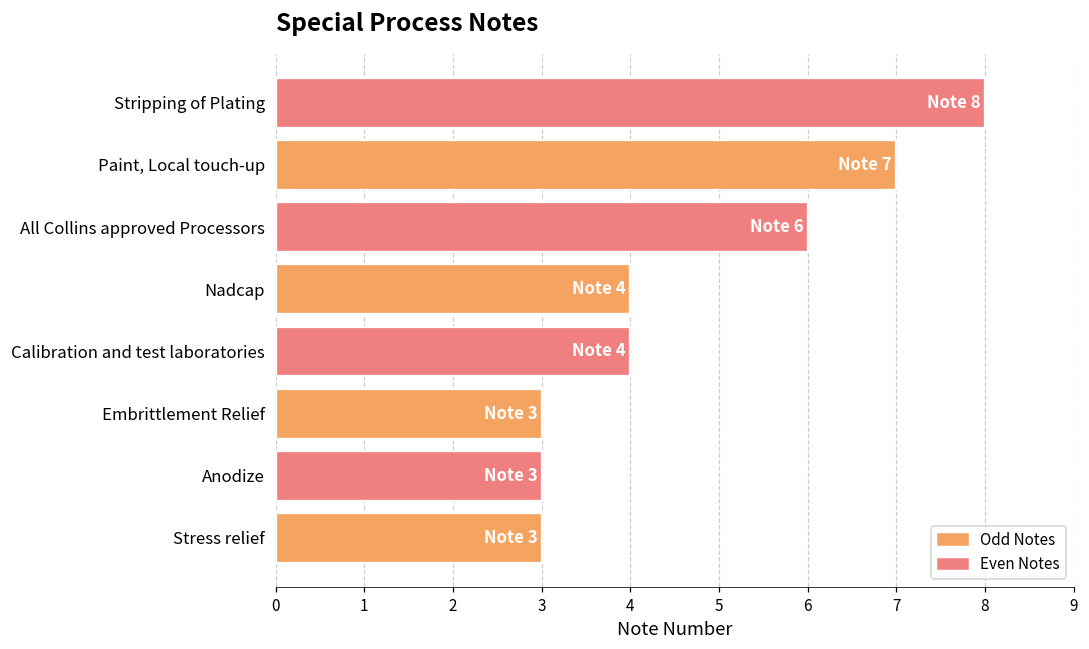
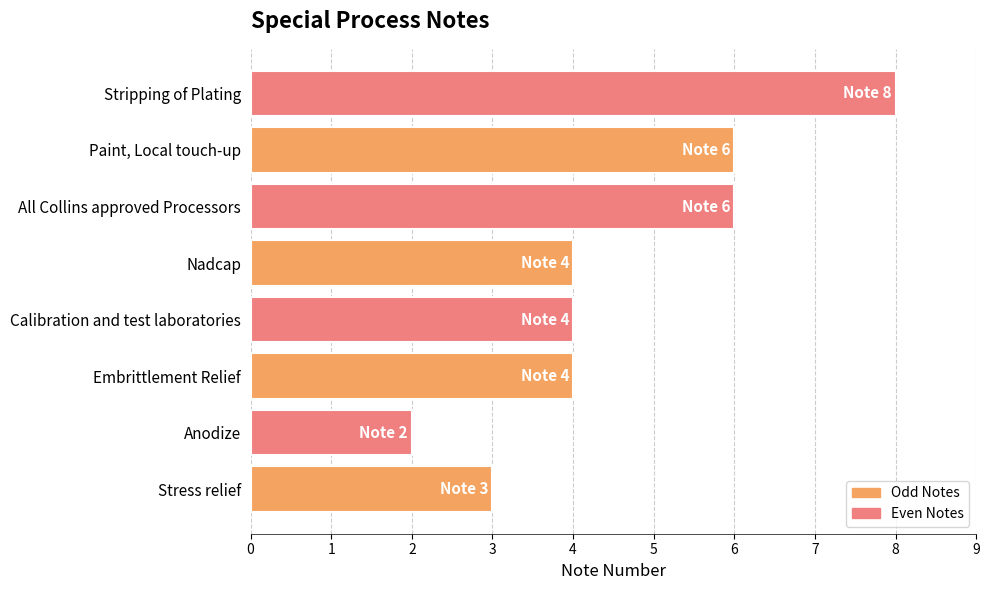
  {
    "Stripping of Plating": 8,
-   "Paint, Local touch-up": 7,
+   "Paint, Local touch-up": 6,
    "All Collins approved Processors": 6,
    "Nadcap": 4,
    "Calibration and test laboratories": 4,
-   "Embrittlement Relief": 3,
-   "Anodize": 3,
+   "Embrittlement Relief": 4,
+   "Anodize": 2,
    "Stress relief": 3
  }
